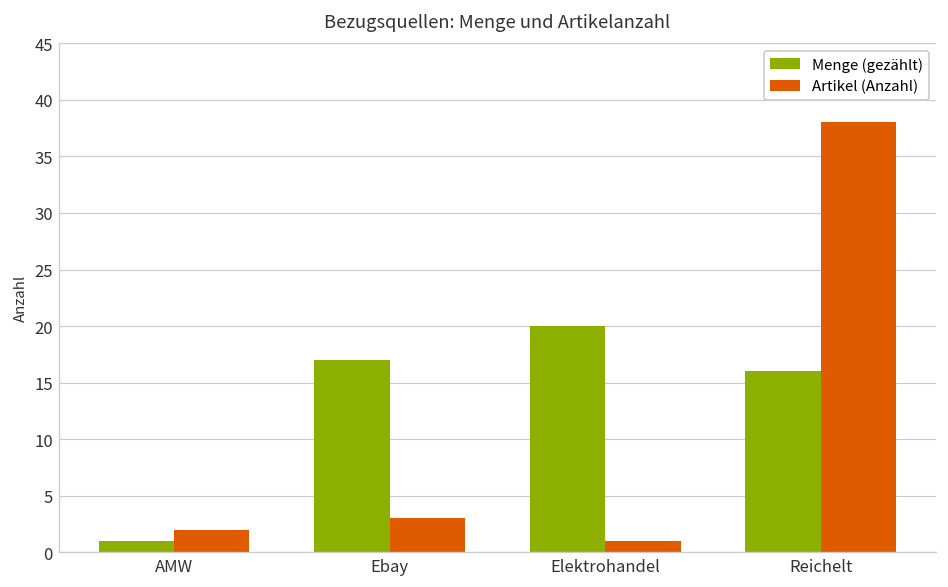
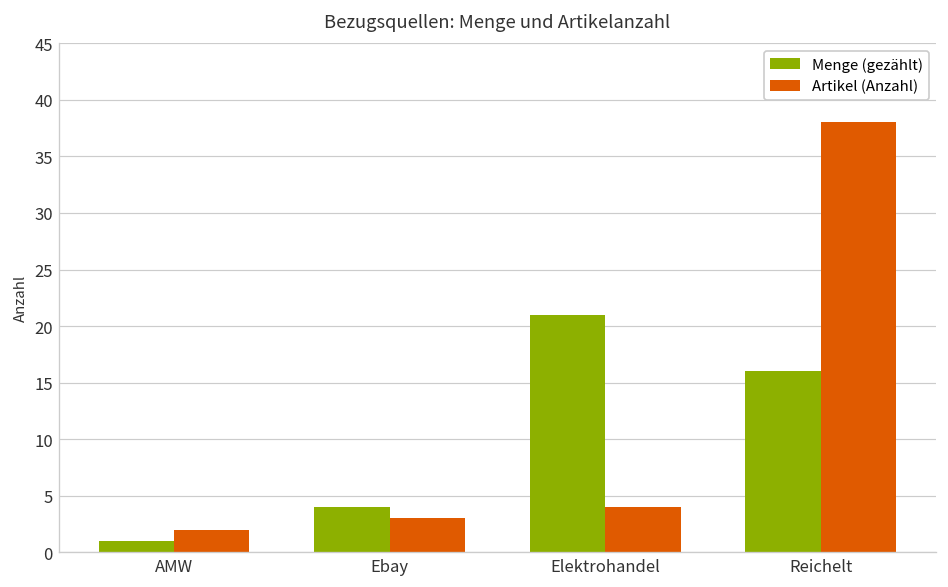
  {
    "Menge (gezählt)": {
      "AMW": 1,
-     "Ebay": 17,
-     "Elektrohandel": 20,
+     "Ebay": 4,
+     "Elektrohandel": 21,
      "Reichelt": 16
    },
    "Artikel (Anzahl)": {
      "AMW": 2,
      "Ebay": 3,
-     "Elektrohandel": 1,
+     "Elektrohandel": 4,
      "Reichelt": 38
    }
  }
